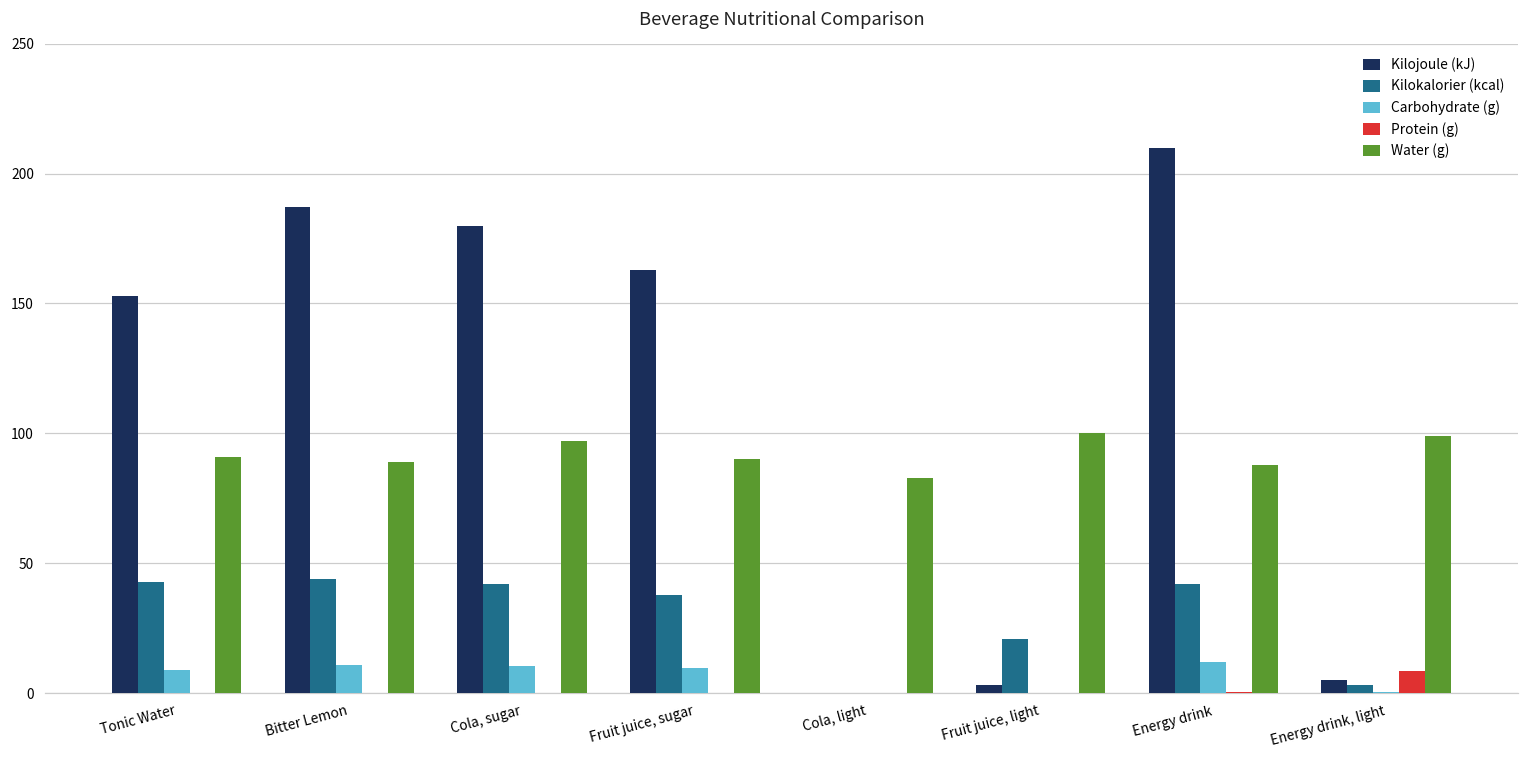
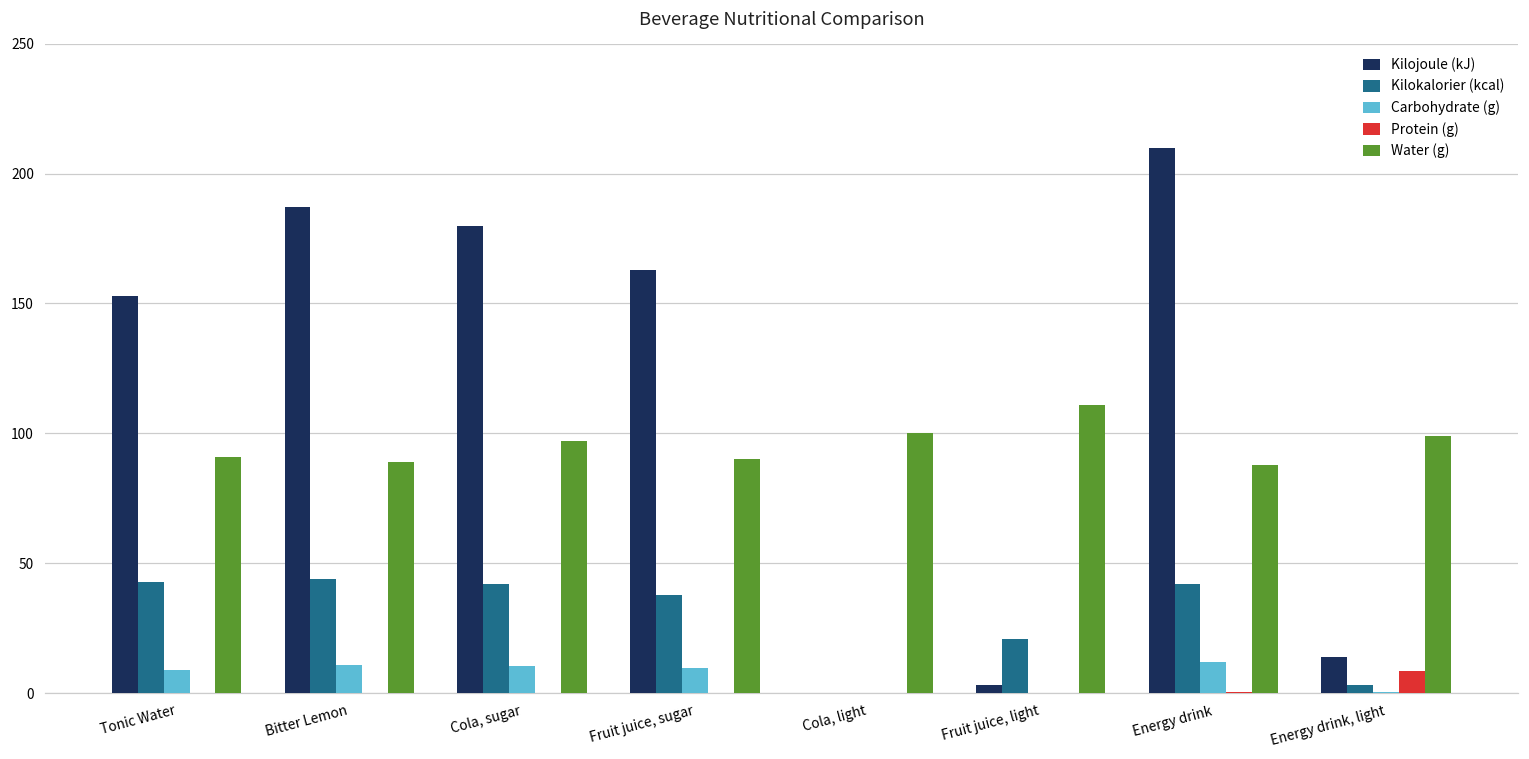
  {
    "Kilojoule (kJ)": {
      "Tonic Water": 153,
      "Bitter Lemon": 187,
      "Cola, sugar": 180,
      "Fruit juice, sugar": 163,
      "Cola, light": 0,
      "Fruit juice, light": 3,
      "Energy drink": 210,
-     "Energy drink, light": 5
+     "Energy drink, light": 14
    },
    "Kilokalorier (kcal)": {
      "Tonic Water": 43,
      "Bitter Lemon": 44,
      "Cola, sugar": 42,
      "Fruit juice, sugar": 38,
      "Cola, light": 0,
      "Fruit juice, light": 21,
      "Energy drink": 42,
      "Energy drink, light": 3
    },
    "Carbohydrate (g)": {
      "Tonic Water": 9,
      "Bitter Lemon": 11,
      "Cola, sugar": 11,
      "Fruit juice, sugar": 10,
      "Cola, light": 0,
      "Energy drink": 12
    },
    "Protein (g)": {
      "Tonic Water": 0,
      "Bitter Lemon": 0,
      "Cola, sugar": 0,
      "Fruit juice, sugar": 0,
      "Cola, light": 0,
      "Fruit juice, light": 0,
      "Energy drink, light": 8
    },
    "Water (g)": {
      "Tonic Water": 91,
      "Bitter Lemon": 89,
      "Cola, sugar": 97,
      "Fruit juice, sugar": 90,
-     "Cola, light": 83,
-     "Fruit juice, light": 100,
+     "Cola, light": 100,
+     "Fruit juice, light": 111,
      "Energy drink": 88,
      "Energy drink, light": 99
    }
  }
